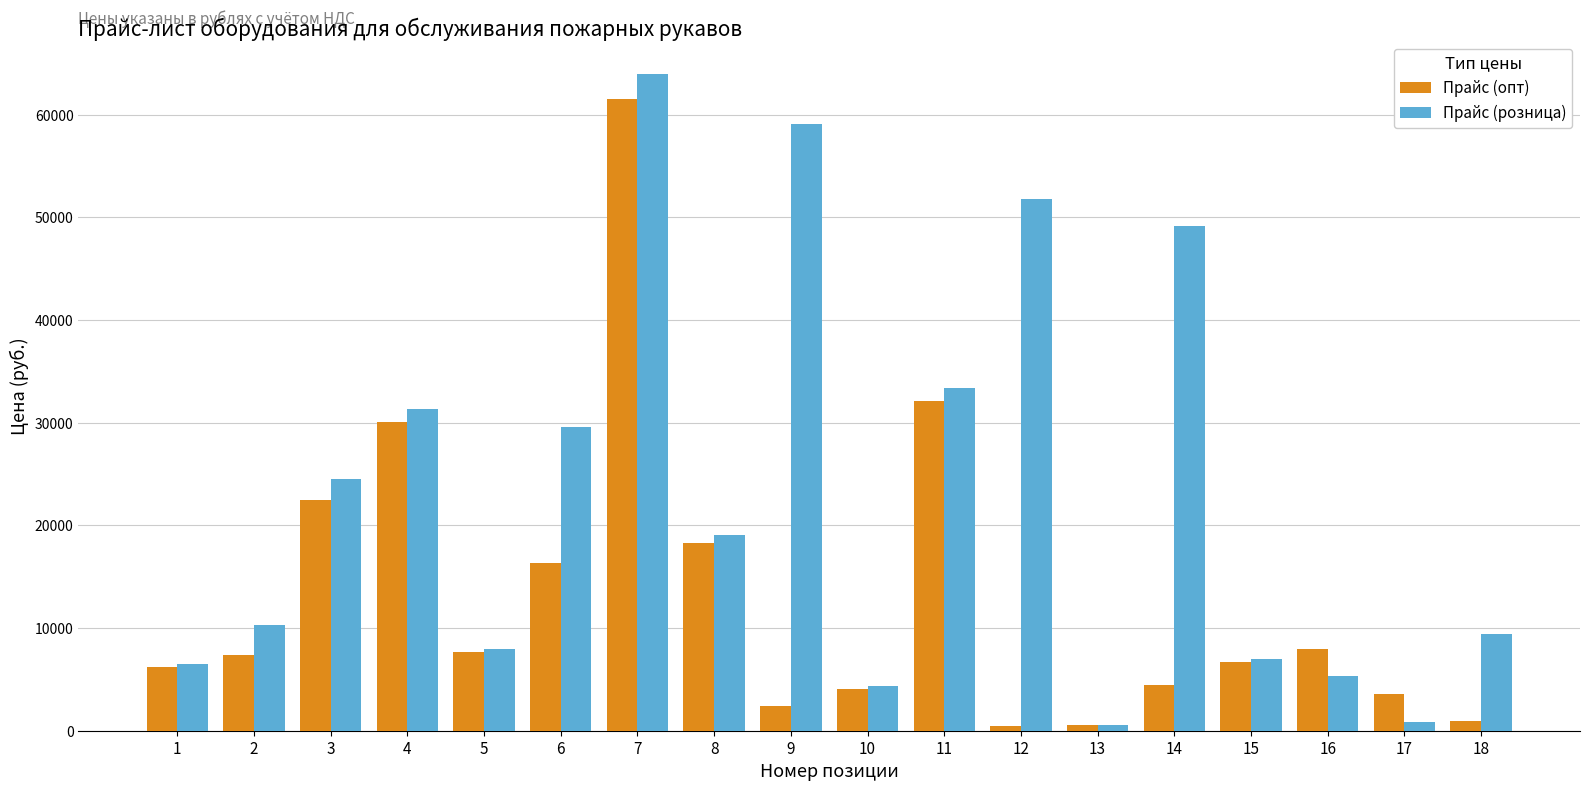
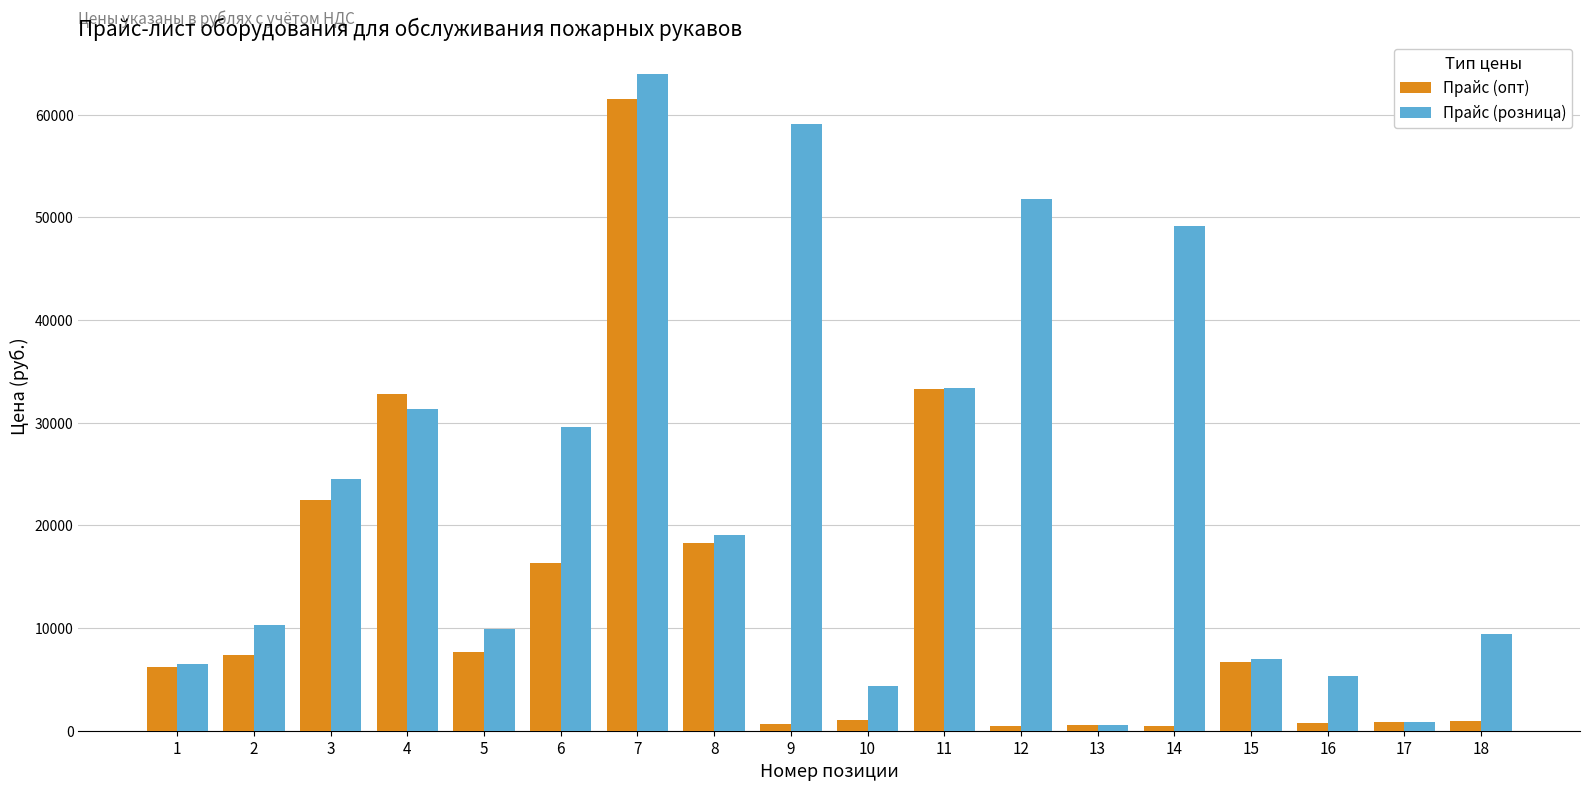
  {
    "Прайс (опт)": {
      "1": 6300,
      "2": 7400,
      "3": 22500,
-     "4": 30100,
+     "4": 32800,
      "5": 7600,
      "6": 16300,
      "7": 61500,
      "8": 18300,
-     "9": 2400,
-     "10": 4100,
-     "11": 32100,
+     "9": 700,
+     "10": 1000,
+     "11": 33200,
      "12": 400,
      "13": 500,
-     "14": 4500,
+     "14": 500,
      "15": 6700,
-     "16": 8000,
-     "17": 3600,
+     "16": 800,
+     "17": 800,
      "18": 900
    },
    "Прайс (розница)": {
      "1": 6500,
      "2": 10300,
      "3": 24500,
      "4": 31300,
-     "5": 7900,
+     "5": 9900,
      "6": 29600,
      "7": 64000,
      "8": 19000,
      "9": 59100,
      "10": 4300,
      "11": 33400,
      "12": 51800,
      "13": 600,
      "14": 49200,
      "15": 7000,
      "16": 5300,
      "17": 900,
      "18": 9400
    }
  }
